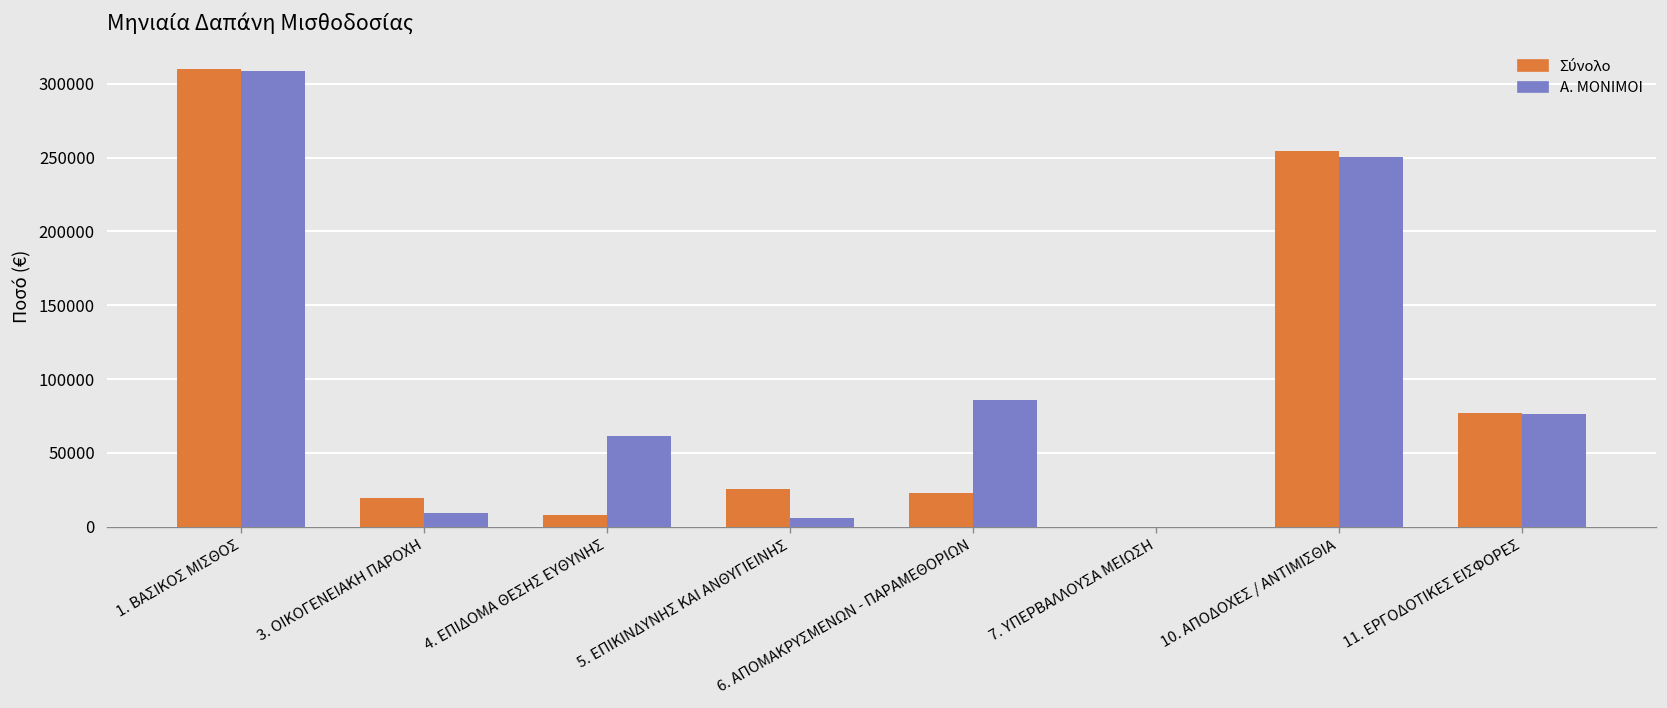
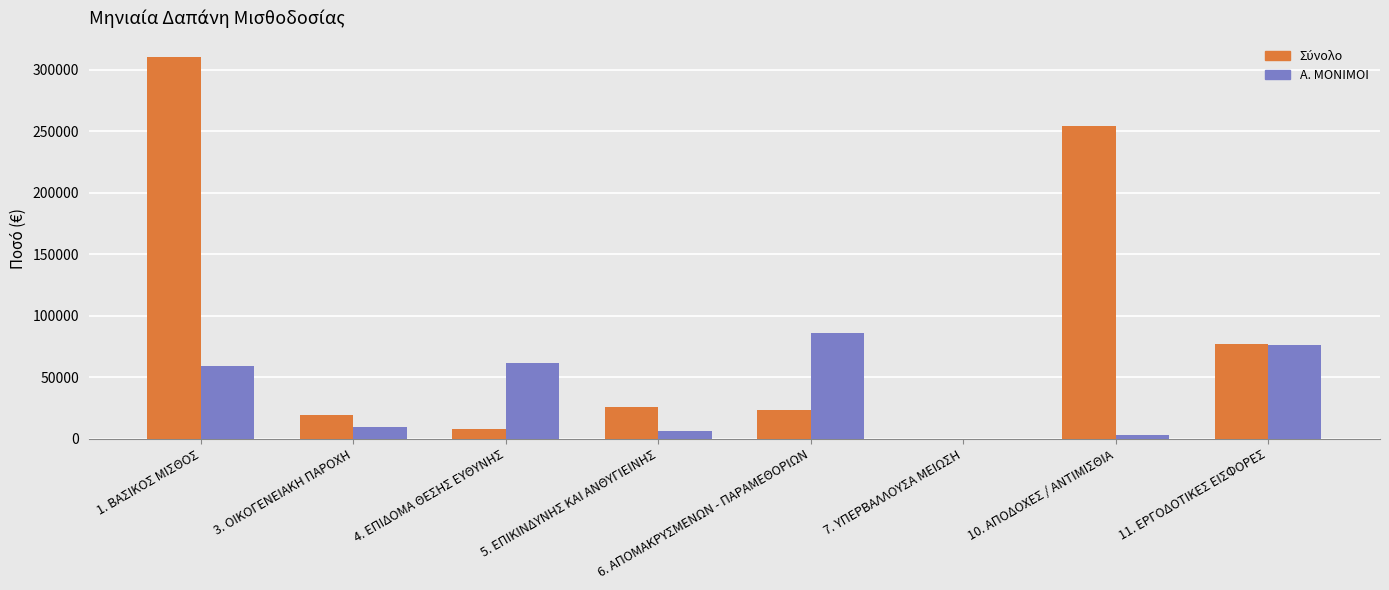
  {
    "Σύνολο": {
      "1. ΒΑΣΙΚΟΣ ΜΙΣΘΟΣ": 310000,
      "3. ΟΙΚΟΓΕΝΕΙΑΚΗ ΠΑΡΟΧΗ": 20000,
      "4. ΕΠΙΔΟΜΑ ΘΕΣΗΣ ΕΥΘΥΝΗΣ": 8000,
      "5. ΕΠΙΚΙΝΔΥΝΗΣ ΚΑΙ ΑΝΘΥΓΙΕΙΝΗΣ": 26000,
      "6. ΑΠΟΜΑΚΡΥΣΜΕΝΩΝ - ΠΑΡΑΜΕΘΟΡΙΩΝ": 23000,
      "10. ΑΠΟΔΟΧΕΣ / ΑΝΤΙΜΙΣΘΙΑ": 254000,
      "11. ΕΡΓΟΔΟΤΙΚΕΣ ΕΙΣΦΟΡΕΣ": 77000
    },
    "Α. ΜΟΝΙΜΟΙ": {
-     "1. ΒΑΣΙΚΟΣ ΜΙΣΘΟΣ": 308000,
+     "1. ΒΑΣΙΚΟΣ ΜΙΣΘΟΣ": 60000,
      "3. ΟΙΚΟΓΕΝΕΙΑΚΗ ΠΑΡΟΧΗ": 10000,
      "4. ΕΠΙΔΟΜΑ ΘΕΣΗΣ ΕΥΘΥΝΗΣ": 62000,
      "5. ΕΠΙΚΙΝΔΥΝΗΣ ΚΑΙ ΑΝΘΥΓΙΕΙΝΗΣ": 6000,
      "6. ΑΠΟΜΑΚΡΥΣΜΕΝΩΝ - ΠΑΡΑΜΕΘΟΡΙΩΝ": 86000,
-     "10. ΑΠΟΔΟΧΕΣ / ΑΝΤΙΜΙΣΘΙΑ": 250000,
+     "10. ΑΠΟΔΟΧΕΣ / ΑΝΤΙΜΙΣΘΙΑ": 3000,
      "11. ΕΡΓΟΔΟΤΙΚΕΣ ΕΙΣΦΟΡΕΣ": 76000
    }
  }
